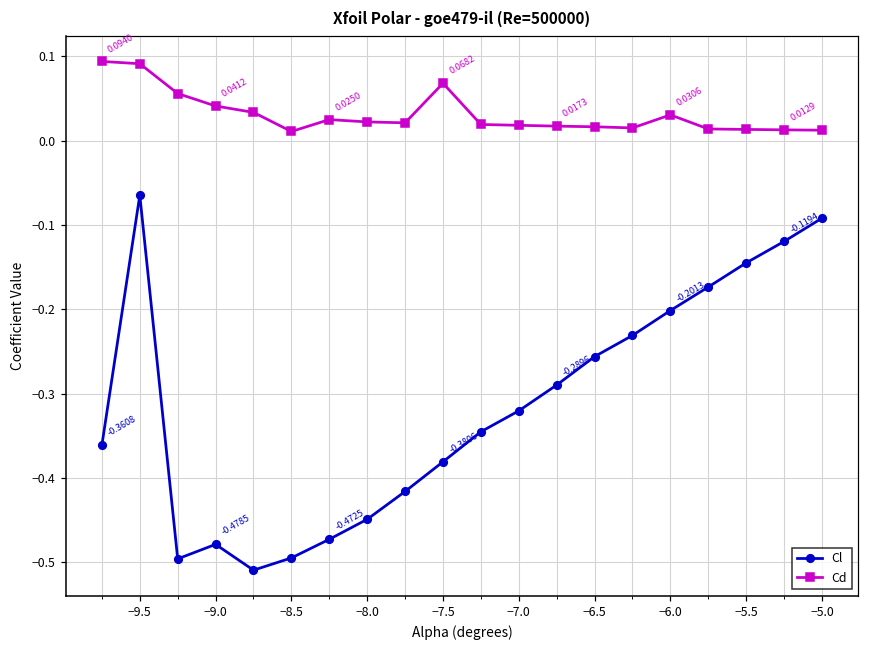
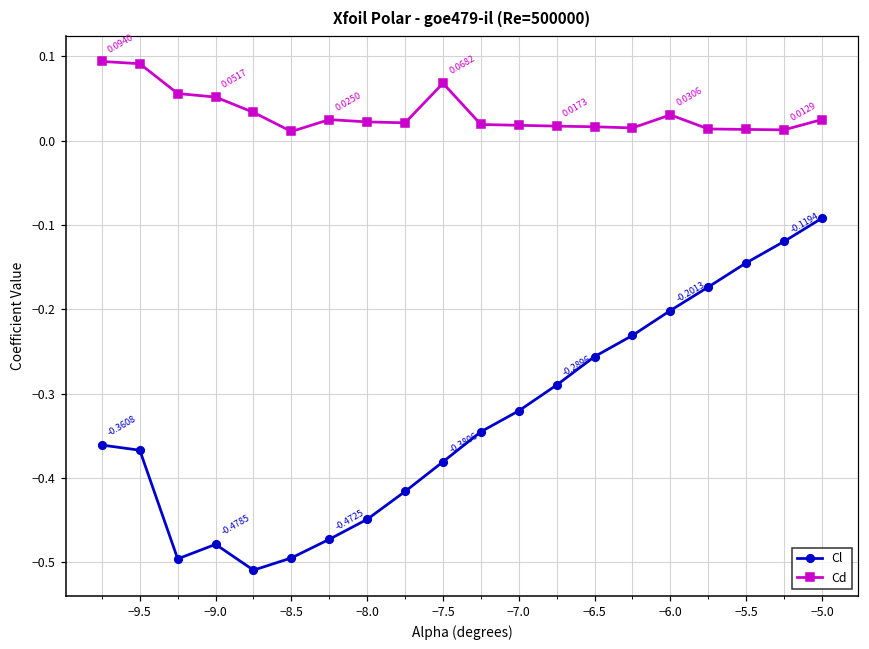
  {
    "Cl": {
-     "−9.5": -0.06,
+     "−9.5": -0.37,
      "−8.5": -0.49,
      "−7.0": -0.32,
      "−5.5": -0.14
    },
    "Cd": {
-     "−9.0": 0.0412,
+     "−9.0": 0.0517,
      "−7.5": 0.0682,
      "−6.0": 0.0306,
-     "−5.0": 0.01
+     "−5.0": 0.03
    }
  }
